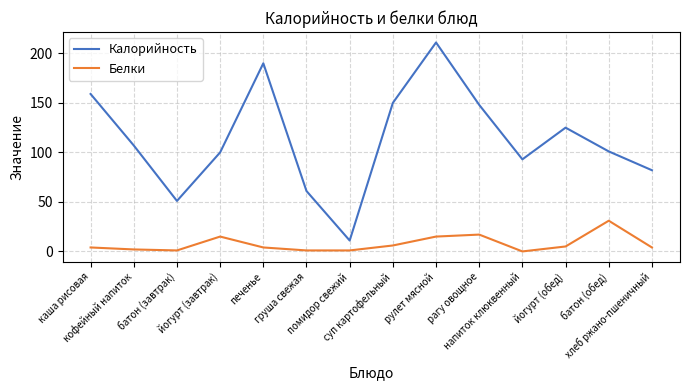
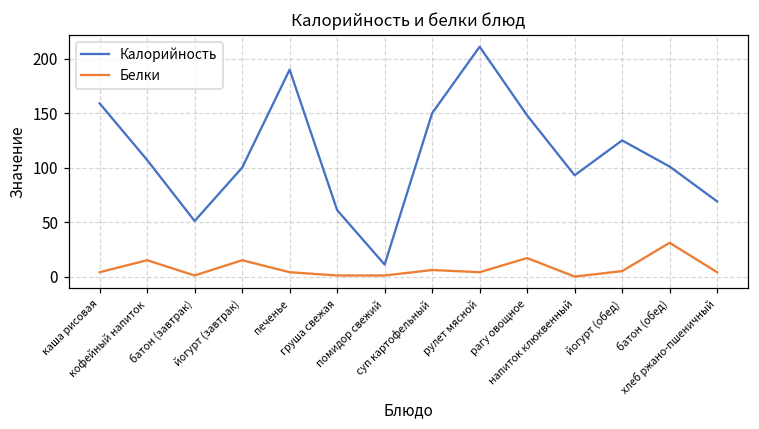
  {
    "Калорийность": {
      "каша рисовая": 160,
      "кофейный напиток": 110,
      "батон (завтрак)": 50,
      "йогурт (завтрак)": 100,
      "печенье": 190,
      "груша свежая": 60,
      "помидор свежий": 10,
      "суп картофельный": 150,
      "рулет мясной": 210,
      "рагу овощное": 150,
      "напиток клюквенный": 90,
      "йогурт (обед)": 130,
      "батон (обед)": 100,
-     "хлеб ржано-пшеничный": 80
+     "хлеб ржано-пшеничный": 70
    },
    "Белки": {
      "каша рисовая": 0,
-     "кофейный напиток": 0,
+     "кофейный напиток": 20,
      "батон (завтрак)": 0,
      "йогурт (завтрак)": 20,
      "печенье": 0,
      "груша свежая": 0,
      "помидор свежий": 0,
      "суп картофельный": 10,
-     "рулет мясной": 20,
+     "рулет мясной": 0,
      "рагу овощное": 20,
      "напиток клюквенный": 0,
      "йогурт (обед)": 10,
      "батон (обед)": 30,
      "хлеб ржано-пшеничный": 0
    }
  }
